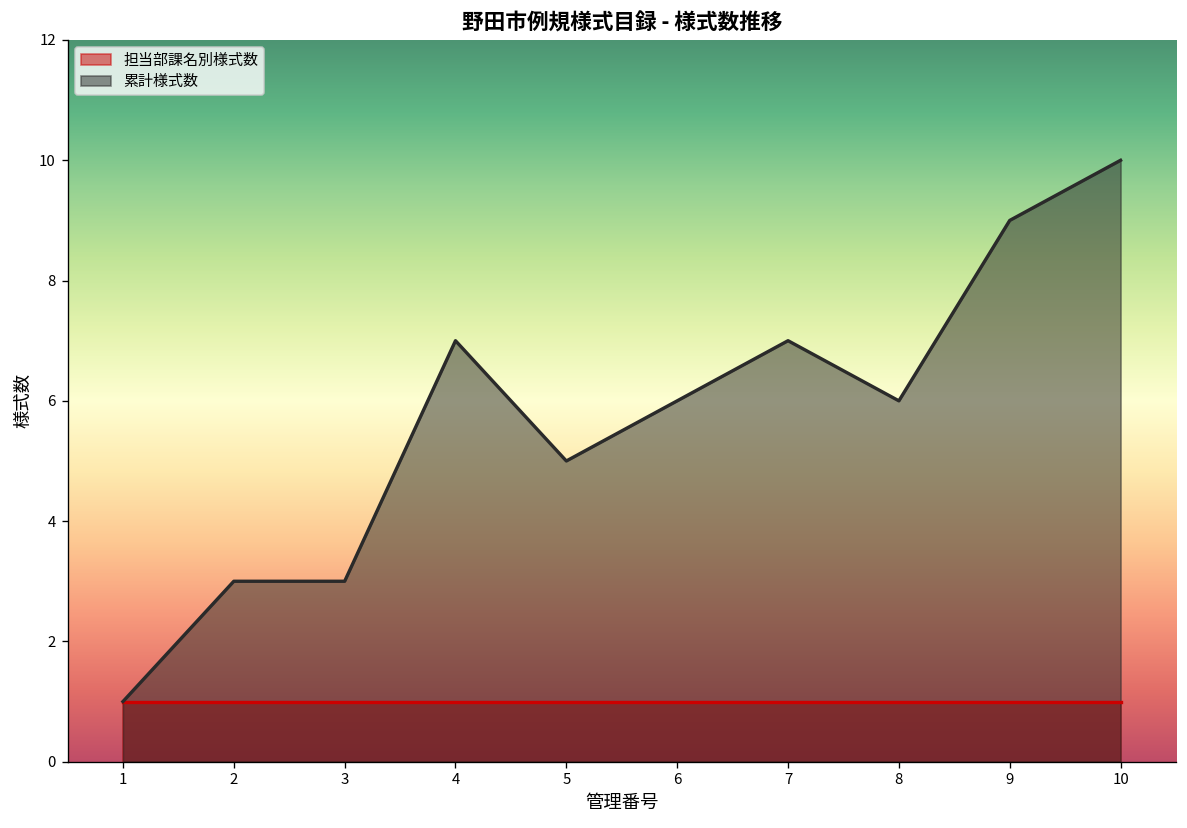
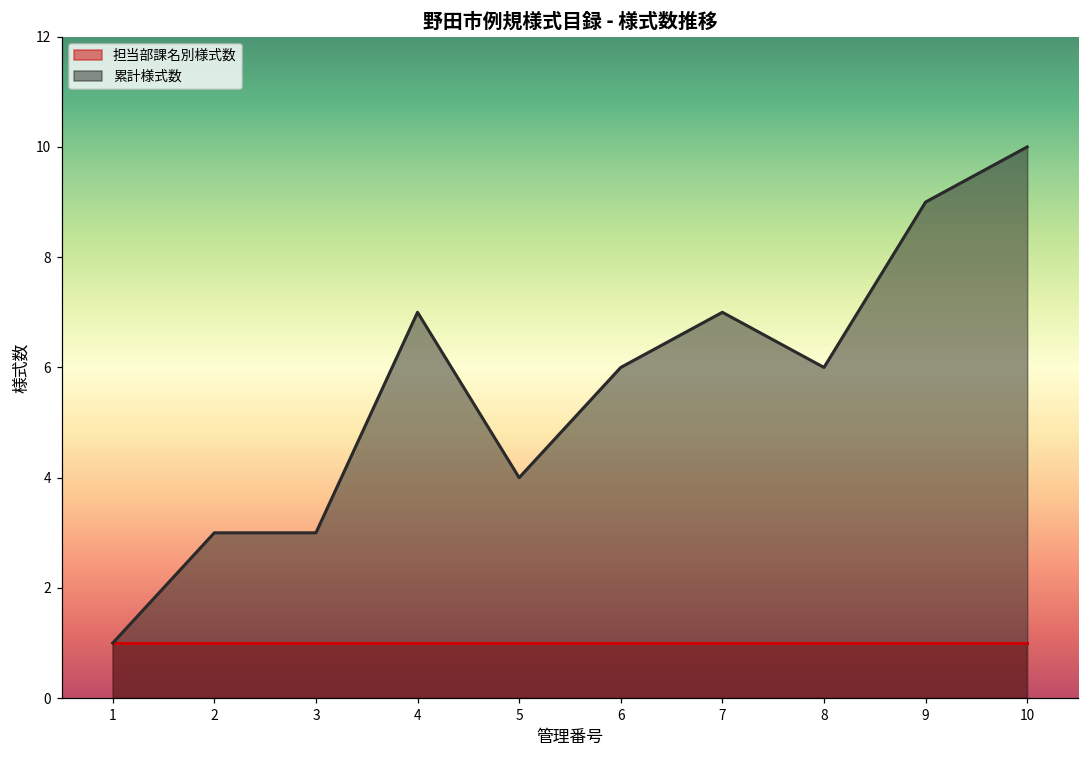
  {
    "担当部課名別様式数": {
      "2": 1,
      "3": 1,
      "4": 1,
      "5": 1,
      "6": 1,
      "7": 1,
      "8": 1,
      "9": 1,
      "10": 1
    },
    "累計様式数": {
      "2": 3,
      "3": 3,
      "4": 7,
-     "5": 5,
+     "5": 4,
      "6": 6,
      "7": 7,
      "8": 6,
      "9": 9,
      "10": 10
    }
  }
